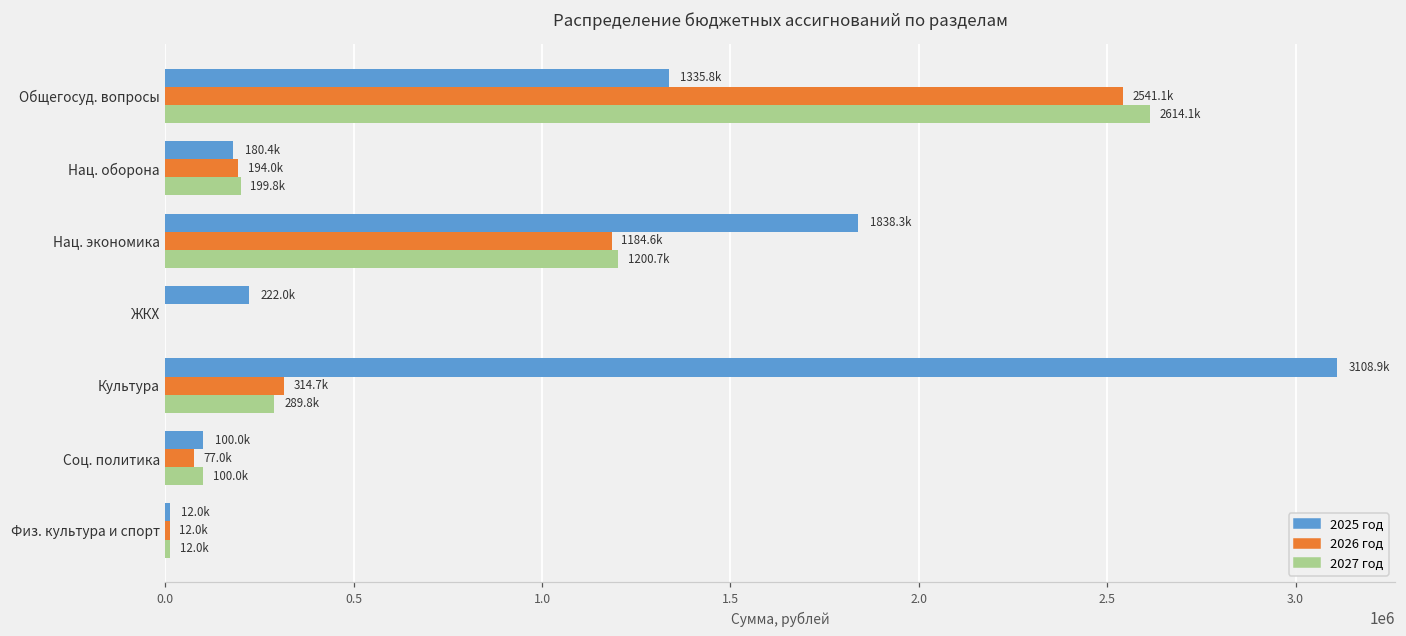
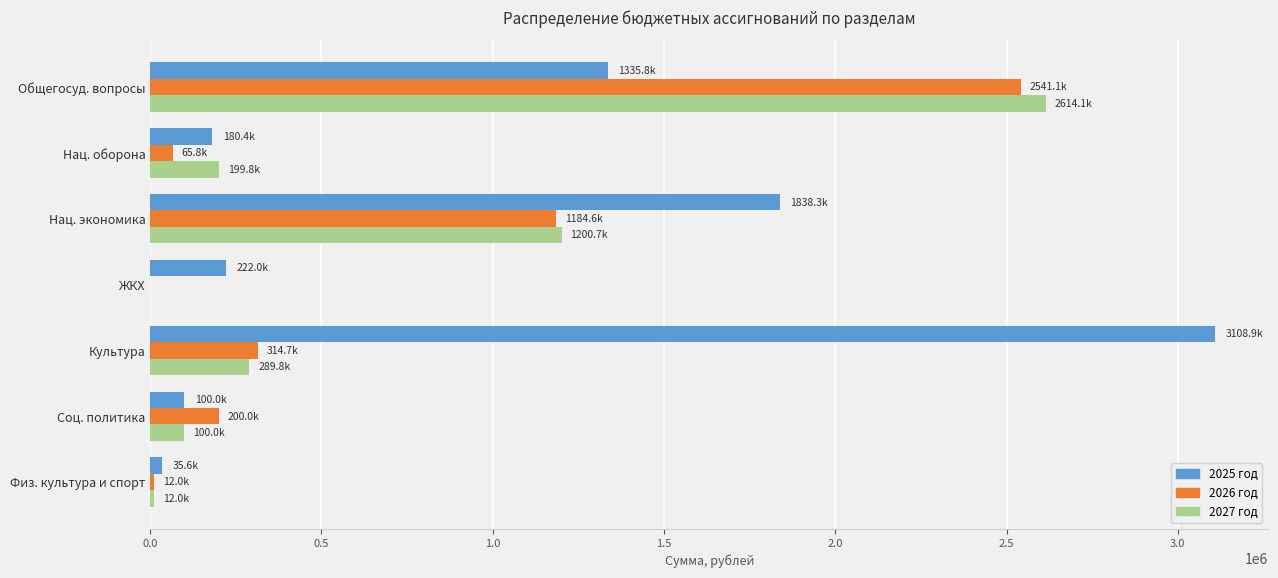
  {
    "2025 год": {
      "Общегосуд. вопросы": "1335.8k",
      "Нац. оборона": "180.4k",
      "Нац. экономика": "1838.3k",
      "ЖКХ": "222.0k",
      "Культура": "3108.9k",
      "Соц. политика": "100.0k",
-     "Физ. культура и спорт": "12.0k"
+     "Физ. культура и спорт": "35.6k"
    },
    "2026 год": {
      "Общегосуд. вопросы": "2541.1k",
-     "Нац. оборона": "194.0k",
+     "Нац. оборона": "65.8k",
      "Нац. экономика": "1184.6k",
      "Культура": "314.7k",
-     "Соц. политика": "77.0k",
+     "Соц. политика": "200.0k",
      "Физ. культура и спорт": "12.0k"
    },
    "2027 год": {
      "Общегосуд. вопросы": "2614.1k",
      "Нац. оборона": "199.8k",
      "Нац. экономика": "1200.7k",
      "Культура": "289.8k",
      "Соц. политика": "100.0k",
      "Физ. культура и спорт": "12.0k"
    }
  }
